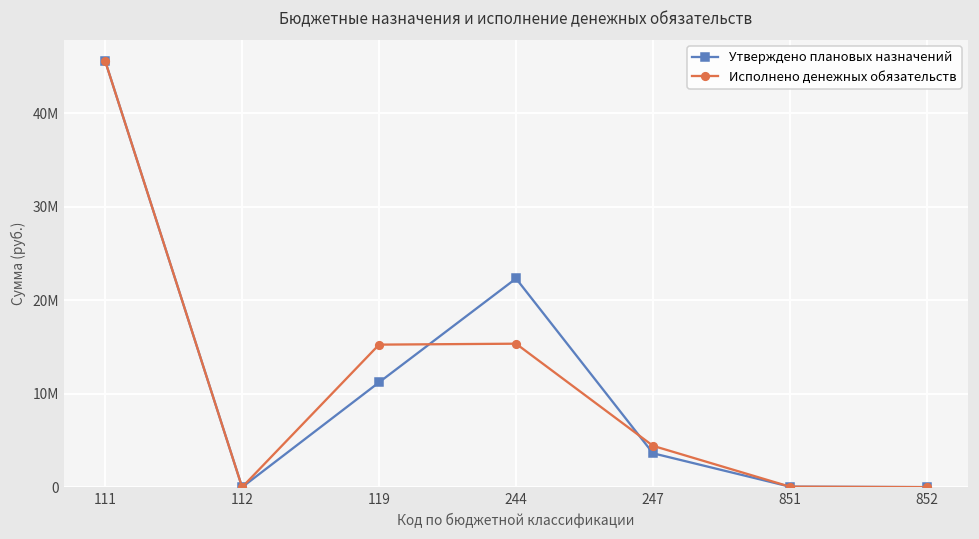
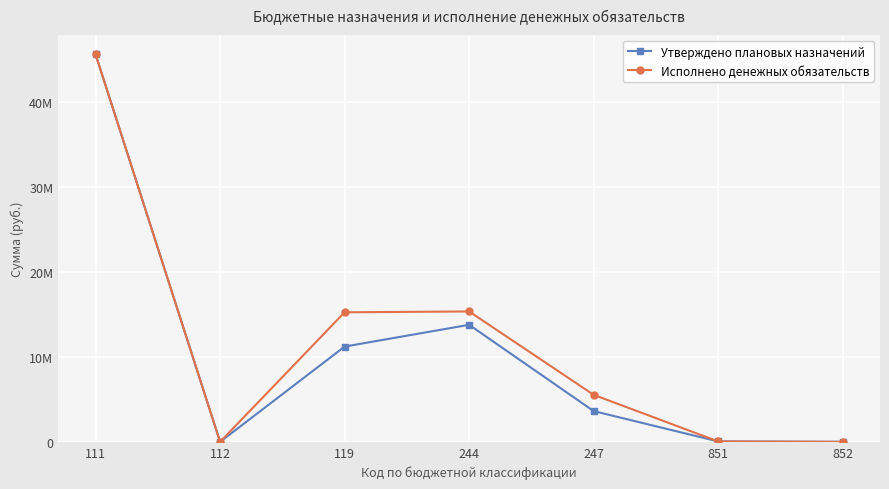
  {
    "Утверждено плановых назначений": {
      "119": 11000000,
-     "244": 22000000,
+     "244": 14000000,
      "247": 4000000
    },
    "Исполнено денежных обязательств": {
      "119": 15000000,
      "244": 15000000,
-     "247": 4000000
+     "247": 6000000
    }
  }
